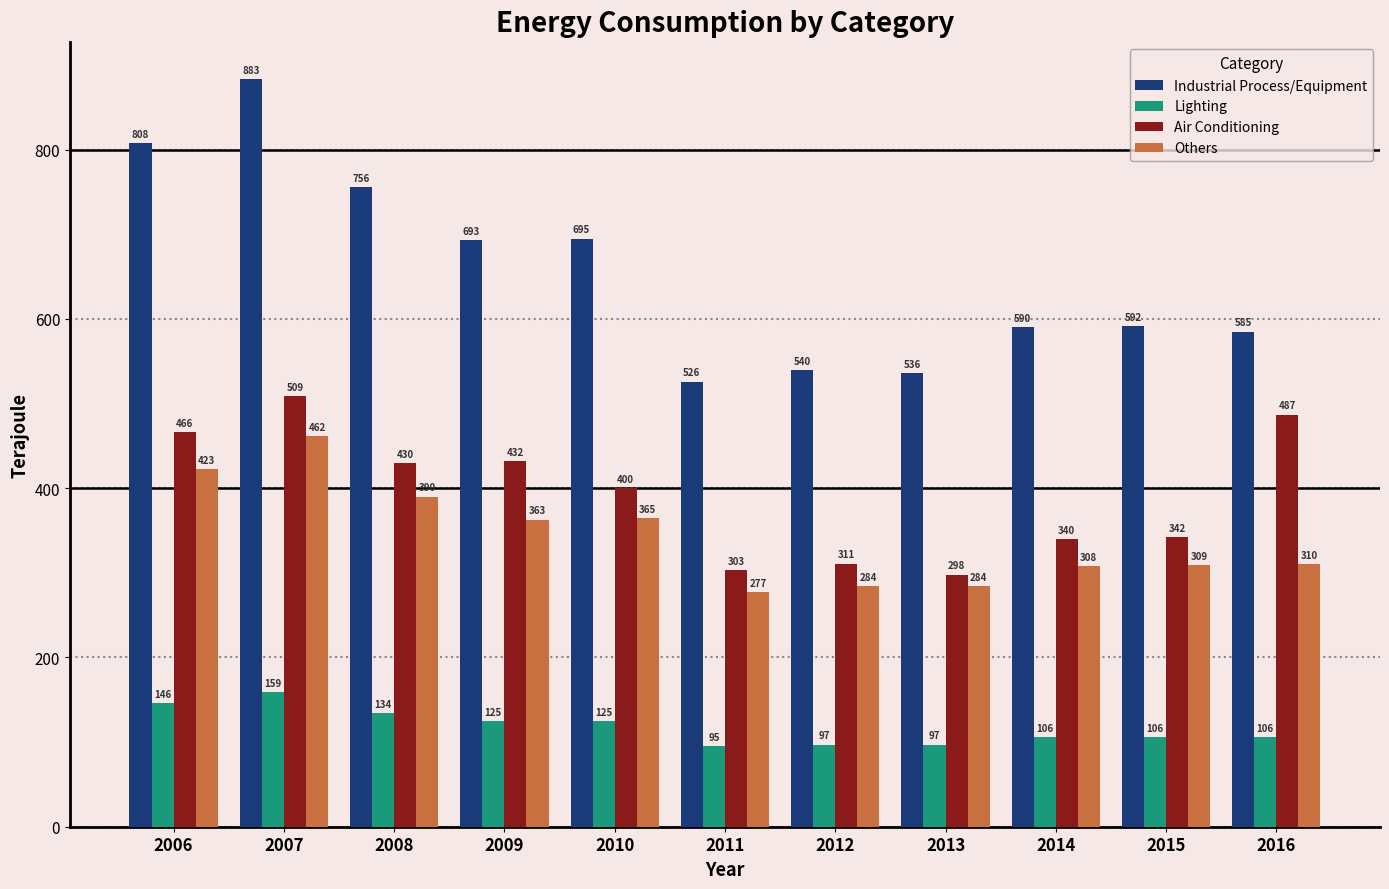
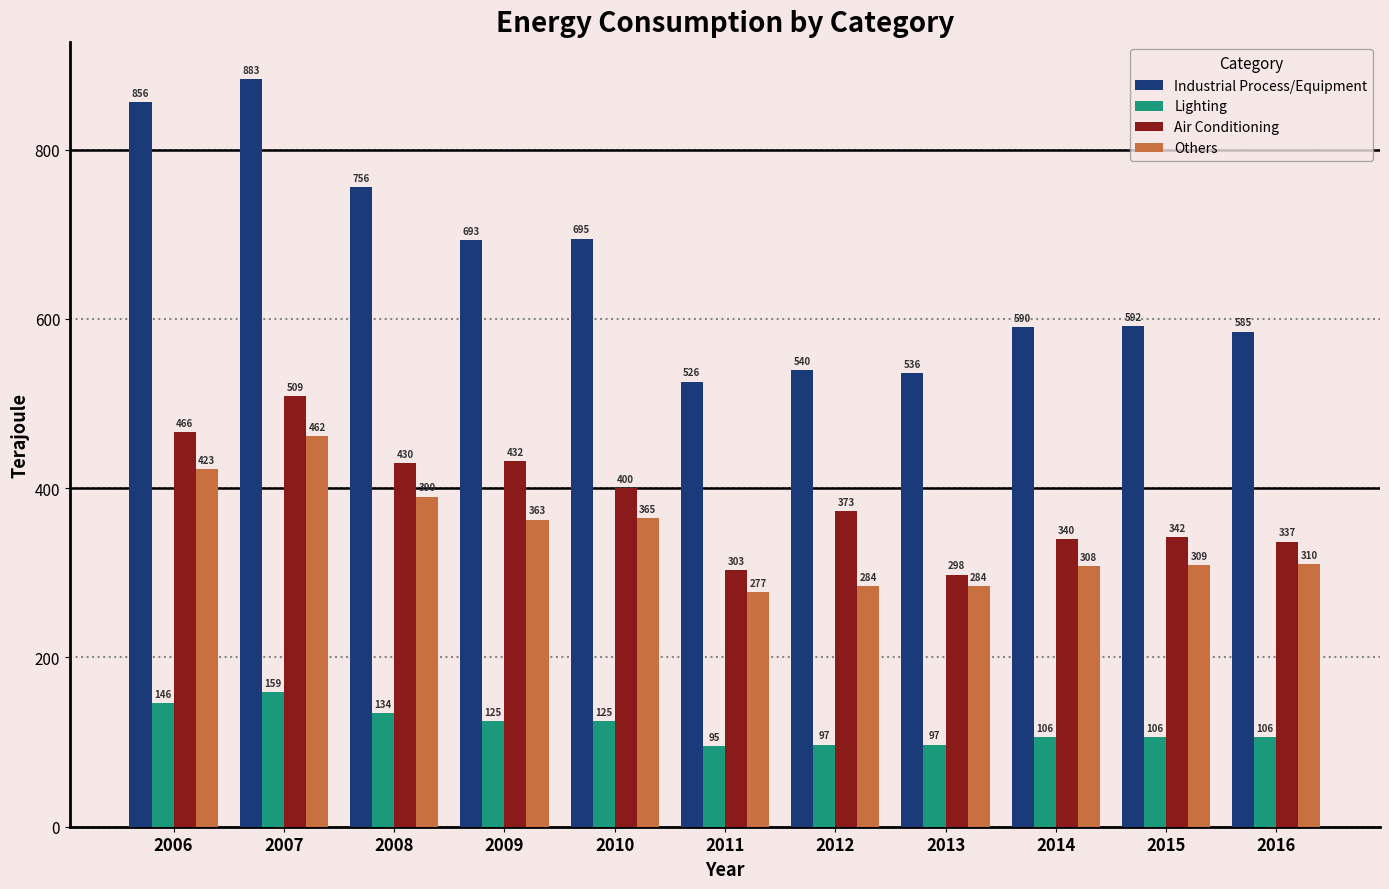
  {
    "Industrial Process/Equipment": {
-     "2006": 808,
+     "2006": 856,
      "2007": 883,
      "2008": 756,
      "2009": 693,
      "2010": 695,
      "2011": 526,
      "2012": 540,
      "2013": 536,
      "2014": 590,
      "2015": 592,
      "2016": 585
    },
    "Lighting": {
      "2006": 146,
      "2007": 159,
      "2008": 134,
      "2009": 125,
      "2010": 125,
      "2011": 95,
      "2012": 97,
      "2013": 97,
      "2014": 106,
      "2015": 106,
      "2016": 106
    },
    "Air Conditioning": {
      "2006": 466,
      "2007": 509,
      "2008": 430,
      "2009": 432,
      "2010": 400,
      "2011": 303,
-     "2012": 311,
+     "2012": 373,
      "2013": 298,
      "2014": 340,
      "2015": 342,
-     "2016": 487
+     "2016": 337
    },
    "Others": {
      "2006": 423,
      "2007": 462,
      "2008": 390,
      "2009": 363,
      "2010": 365,
      "2011": 277,
      "2012": 284,
      "2013": 284,
      "2014": 308,
      "2015": 309,
      "2016": 310
    }
  }
